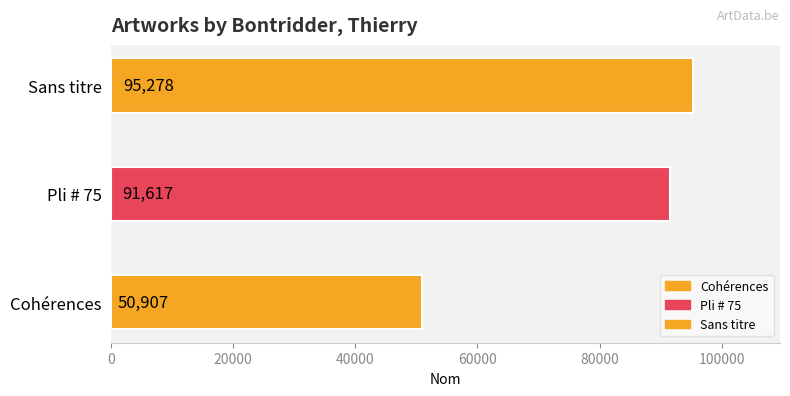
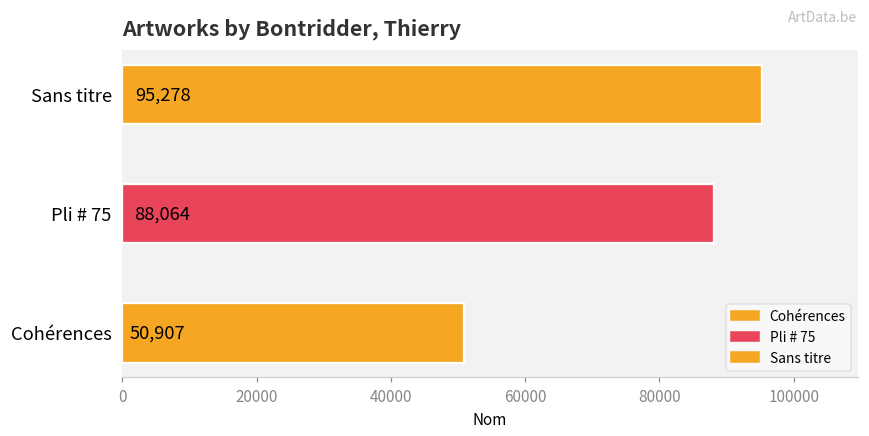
  {
    "Sans titre": "95,278",
-   "Pli # 75": "91,617",
+   "Pli # 75": "88,064",
    "Cohérences": "50,907"
  }
